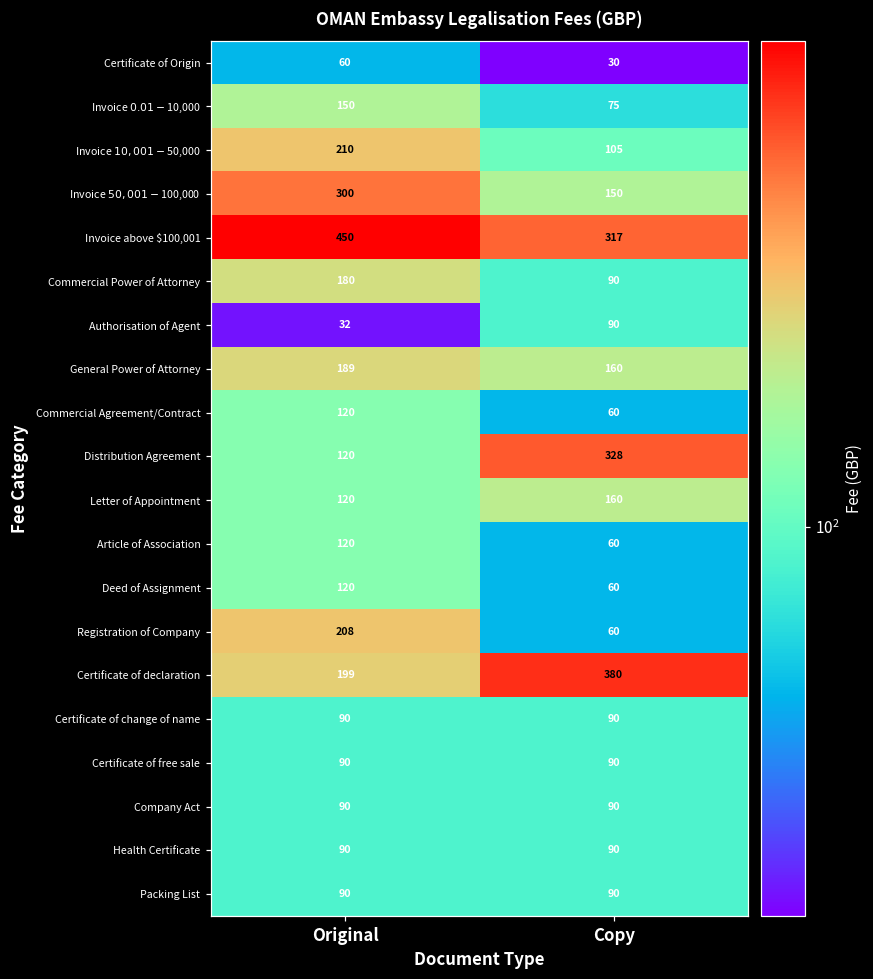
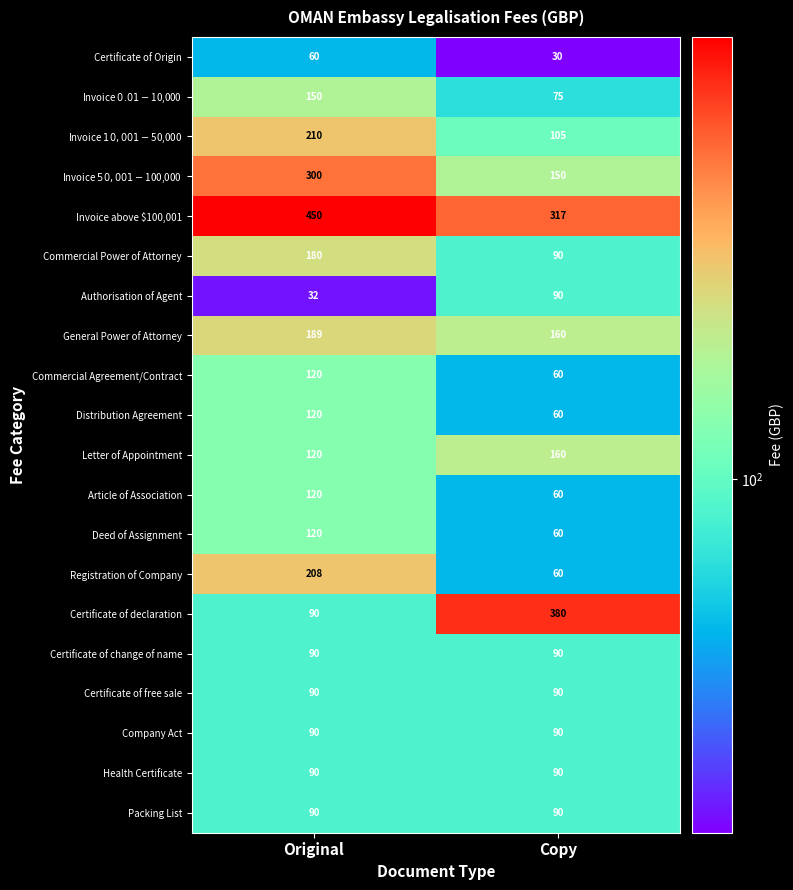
  {
    "Certificate of Origin": {
      "Original": 60,
      "Copy": 30
    },
    "Invoice above $100,001": {
      "Original": 450,
      "Copy": 317
    },
    "Commercial Power of Attorney": {
      "Original": 180,
      "Copy": 90
    },
    "Authorisation of Agent": {
      "Original": 32,
      "Copy": 90
    },
    "General Power of Attorney": {
      "Original": 189,
      "Copy": 160
    },
    "Commercial Agreement/Contract": {
      "Original": 120,
      "Copy": 60
    },
    "Distribution Agreement": {
      "Original": 120,
-     "Copy": 328
+     "Copy": 60
    },
    "Letter of Appointment": {
      "Original": 120,
      "Copy": 160
    },
    "Article of Association": {
      "Original": 120,
      "Copy": 60
    },
    "Deed of Assignment": {
      "Original": 120,
      "Copy": 60
    },
    "Registration of Company": {
      "Original": 208,
      "Copy": 60
    },
    "Certificate of declaration": {
-     "Original": 199,
+     "Original": 90,
      "Copy": 380
    },
    "Certificate of change of name": {
      "Original": 90,
      "Copy": 90
    },
    "Certificate of free sale": {
      "Original": 90,
      "Copy": 90
    },
    "Company Act": {
      "Original": 90,
      "Copy": 90
    },
    "Health Certificate": {
      "Original": 90,
      "Copy": 90
    },
    "Packing List": {
      "Original": 90,
      "Copy": 90
    }
  }
